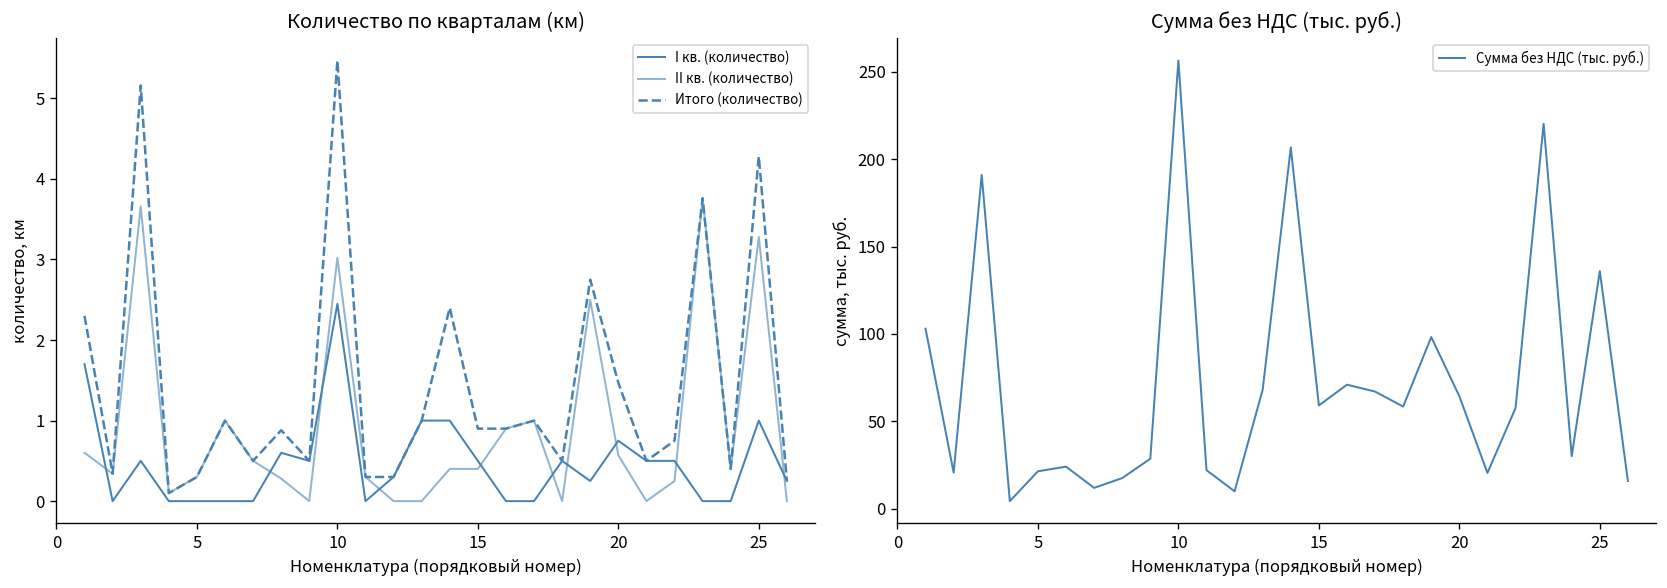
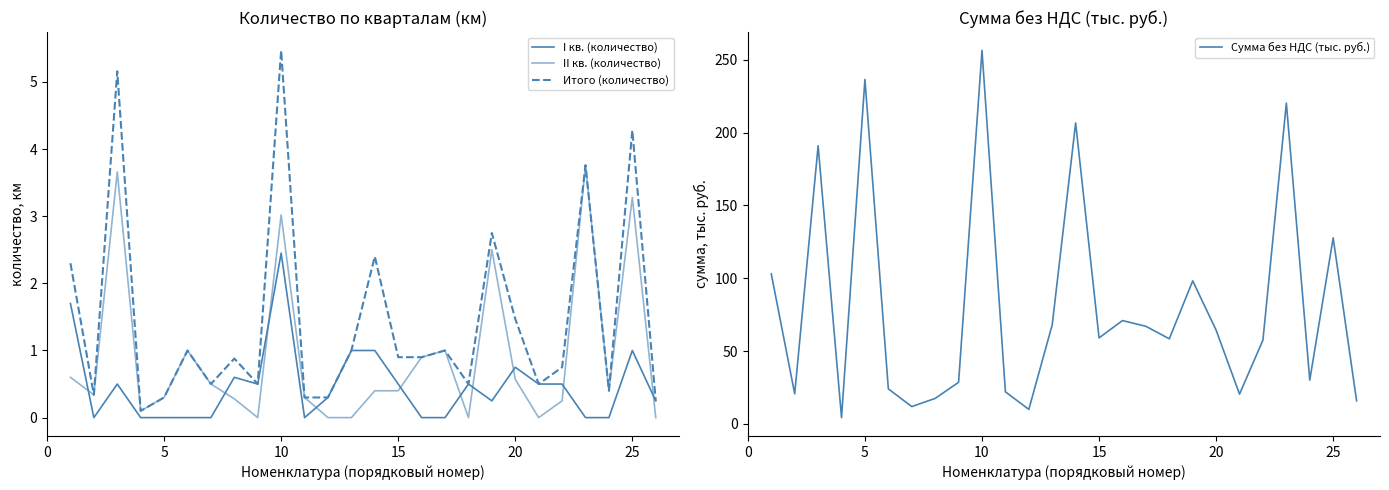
  {
    "Сумма без НДС (тыс. руб.)": {
-     "5": 21,
+     "5": 237,
      "10": 257,
      "15": 59,
      "20": 64,
-     "25": 136
+     "25": 128
    }
  }
